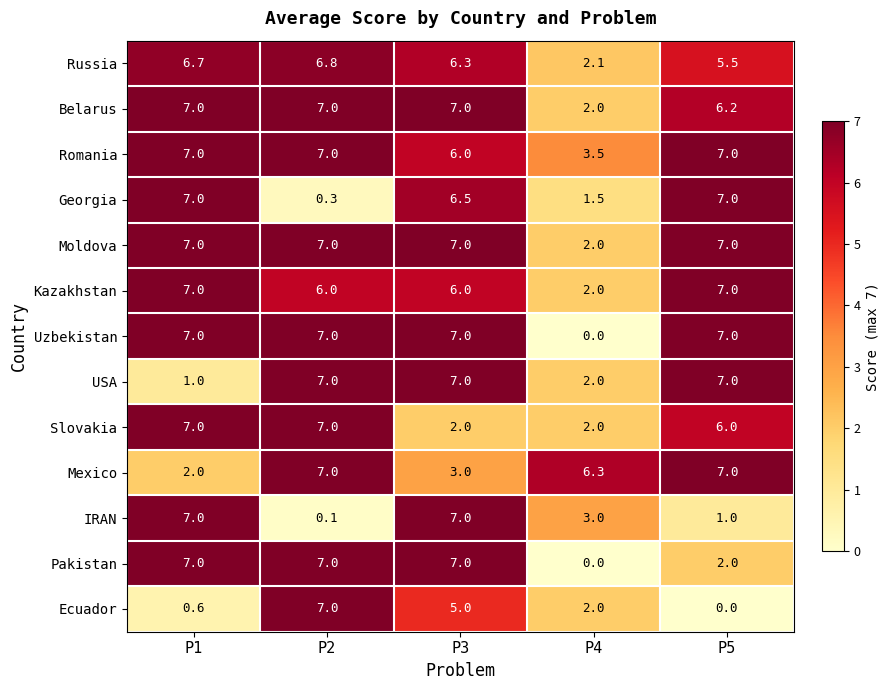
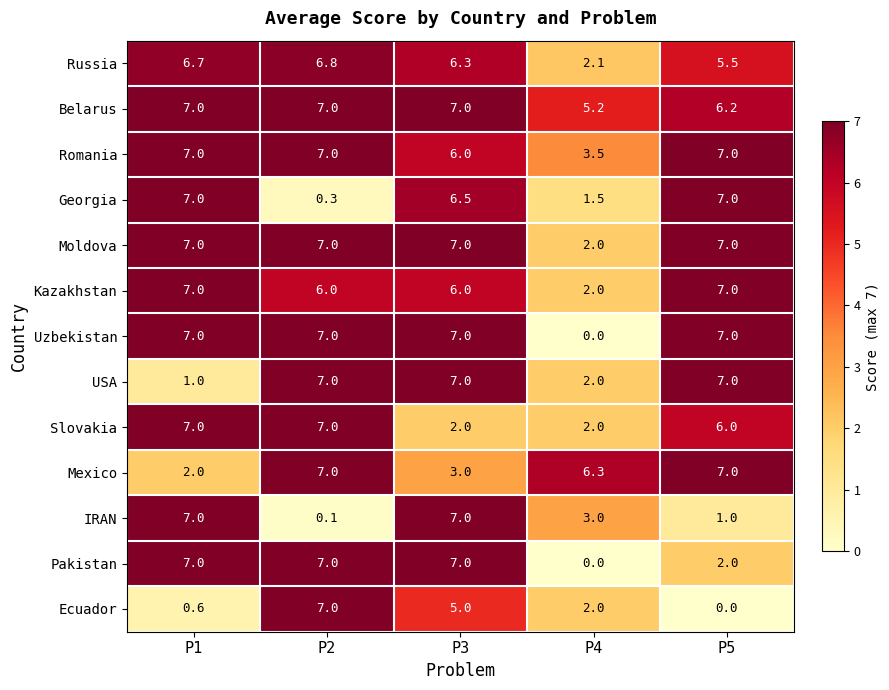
  {
    "Russia": {
      "P1": 6.7,
      "P2": 6.8,
      "P3": 6.3,
      "P4": 2.1,
      "P5": 5.5
    },
    "Belarus": {
      "P1": 7.0,
      "P2": 7.0,
      "P3": 7.0,
-     "P4": 2.0,
+     "P4": 5.2,
      "P5": 6.2
    },
    "Romania": {
      "P1": 7.0,
      "P2": 7.0,
      "P3": 6.0,
      "P4": 3.5,
      "P5": 7.0
    },
    "Georgia": {
      "P1": 7.0,
      "P2": 0.3,
      "P3": 6.5,
      "P4": 1.5,
      "P5": 7.0
    },
    "Moldova": {
      "P1": 7.0,
      "P2": 7.0,
      "P3": 7.0,
      "P4": 2.0,
      "P5": 7.0
    },
    "Kazakhstan": {
      "P1": 7.0,
      "P2": 6.0,
      "P3": 6.0,
      "P4": 2.0,
      "P5": 7.0
    },
    "Uzbekistan": {
      "P1": 7.0,
      "P2": 7.0,
      "P3": 7.0,
      "P4": 0.0,
      "P5": 7.0
    },
    "USA": {
      "P1": 1.0,
      "P2": 7.0,
      "P3": 7.0,
      "P4": 2.0,
      "P5": 7.0
    },
    "Slovakia": {
      "P1": 7.0,
      "P2": 7.0,
      "P3": 2.0,
      "P4": 2.0,
      "P5": 6.0
    },
    "Mexico": {
      "P1": 2.0,
      "P2": 7.0,
      "P3": 3.0,
      "P4": 6.3,
      "P5": 7.0
    },
    "IRAN": {
      "P1": 7.0,
      "P2": 0.1,
      "P3": 7.0,
      "P4": 3.0,
      "P5": 1.0
    },
    "Pakistan": {
      "P1": 7.0,
      "P2": 7.0,
      "P3": 7.0,
      "P4": 0.0,
      "P5": 2.0
    },
    "Ecuador": {
      "P1": 0.6,
      "P2": 7.0,
      "P3": 5.0,
      "P4": 2.0,
      "P5": 0.0
    }
  }
